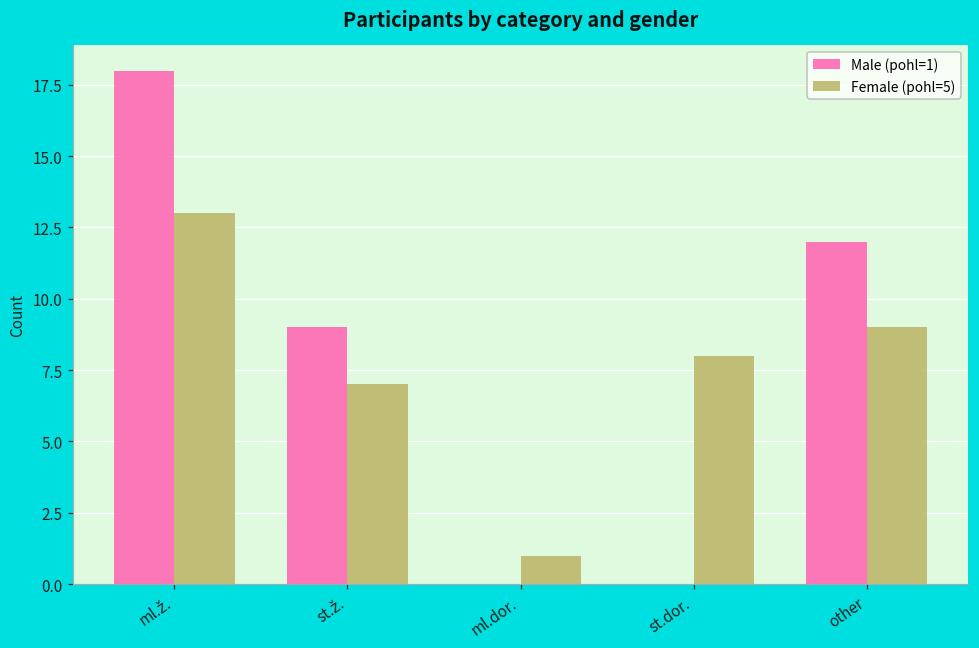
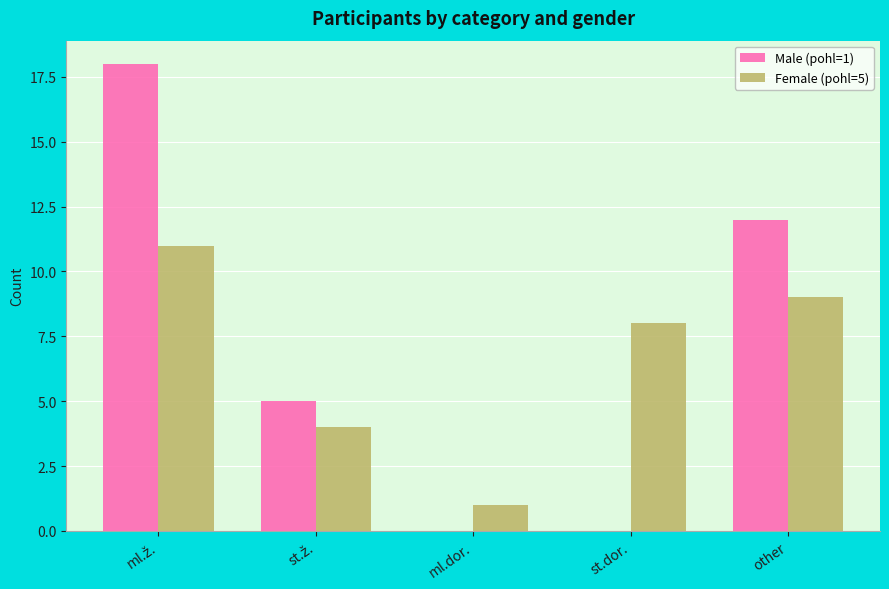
  {
    "Male (pohl=1)": {
      "ml.ž.": 18,
-     "st.ž.": 9,
+     "st.ž.": 5,
      "ml.dor.": 0,
      "st.dor.": 0,
      "other": 12
    },
    "Female (pohl=5)": {
-     "ml.ž.": 13,
-     "st.ž.": 7,
+     "ml.ž.": 11,
+     "st.ž.": 4,
      "ml.dor.": 1,
      "st.dor.": 8,
      "other": 9
    }
  }
